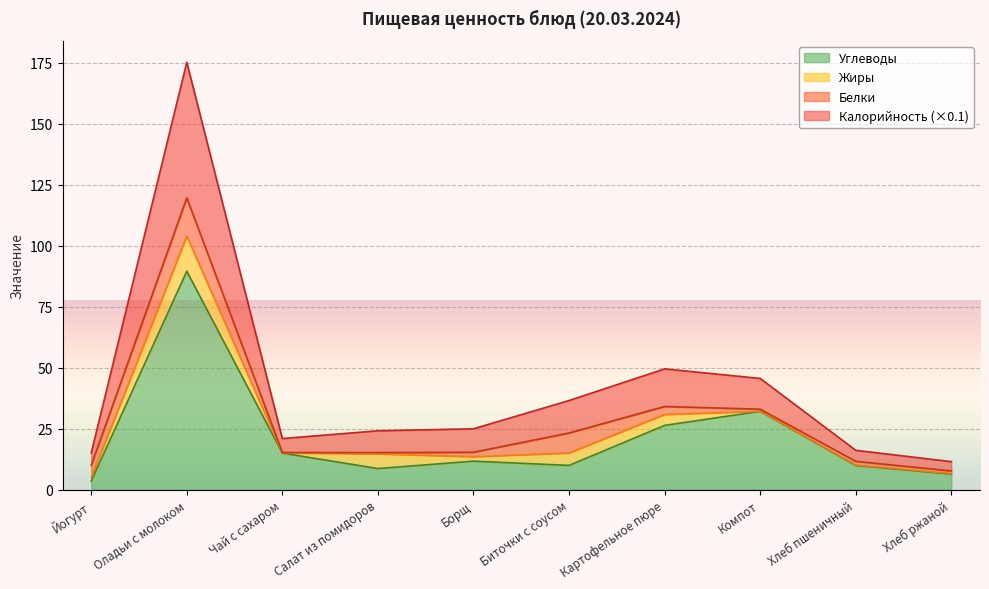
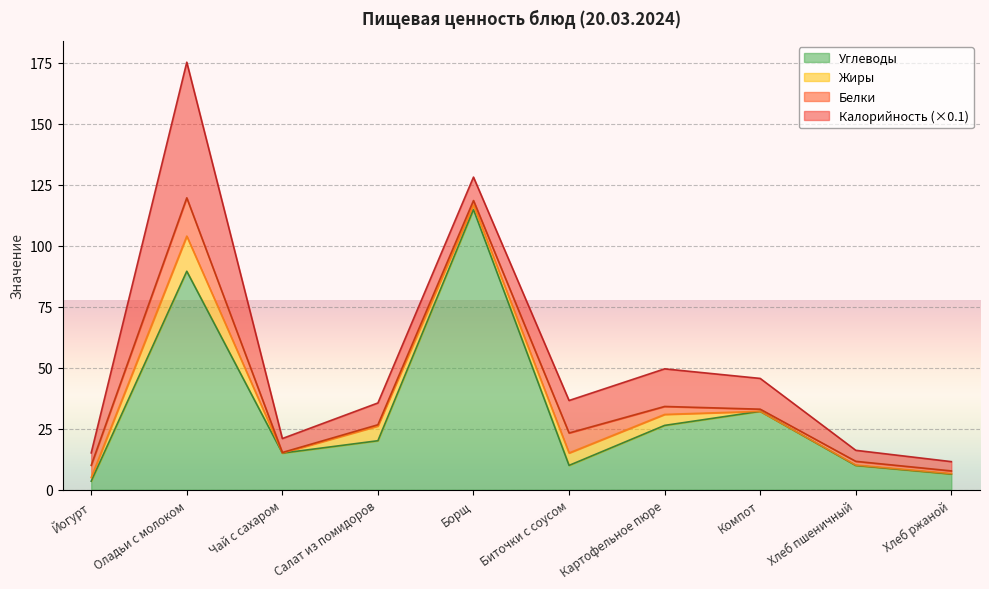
  {
    "Углеводы": {
      "Йогурт": 4,
      "Оладьи с молоком": 90,
-     "Салат из помидоров": 9,
-     "Борщ": 12,
+     "Салат из помидоров": 20,
+     "Борщ": 115,
      "Биточки с соусом": 10,
      "Картофельное пюре": 26
    },
    "Жиры": {
      "Йогурт": 2,
      "Оладьи с молоком": 14,
      "Борщ": 2,
      "Биточки с соусом": 5,
      "Картофельное пюре": 4
    }
  }
